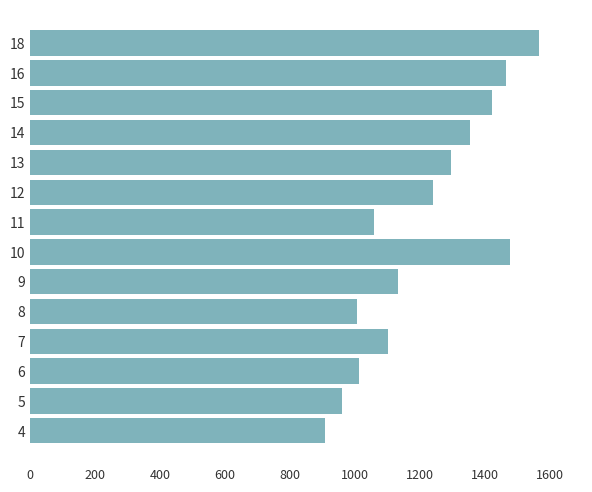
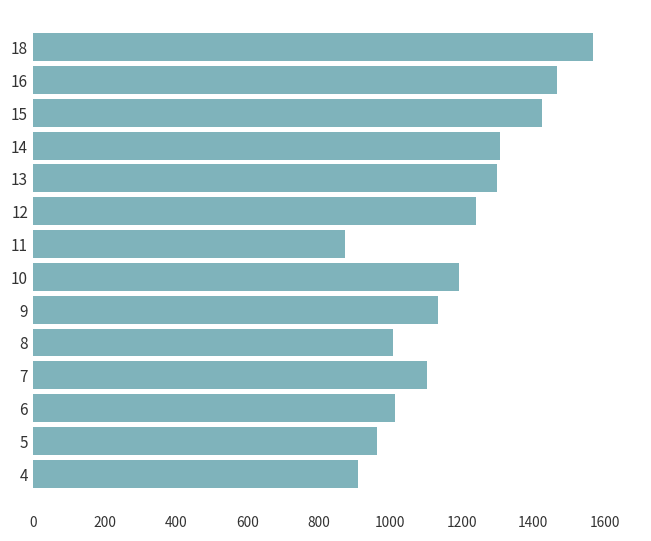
  {
    "18": 1570,
    "16": 1470,
    "15": 1420,
-   "14": 1350,
+   "14": 1310,
    "13": 1300,
    "12": 1240,
-   "11": 1060,
-   "10": 1480,
+   "11": 870,
+   "10": 1190,
    "9": 1130,
    "8": 1010,
    "7": 1100,
    "6": 1010,
    "5": 960,
    "4": 910
  }
